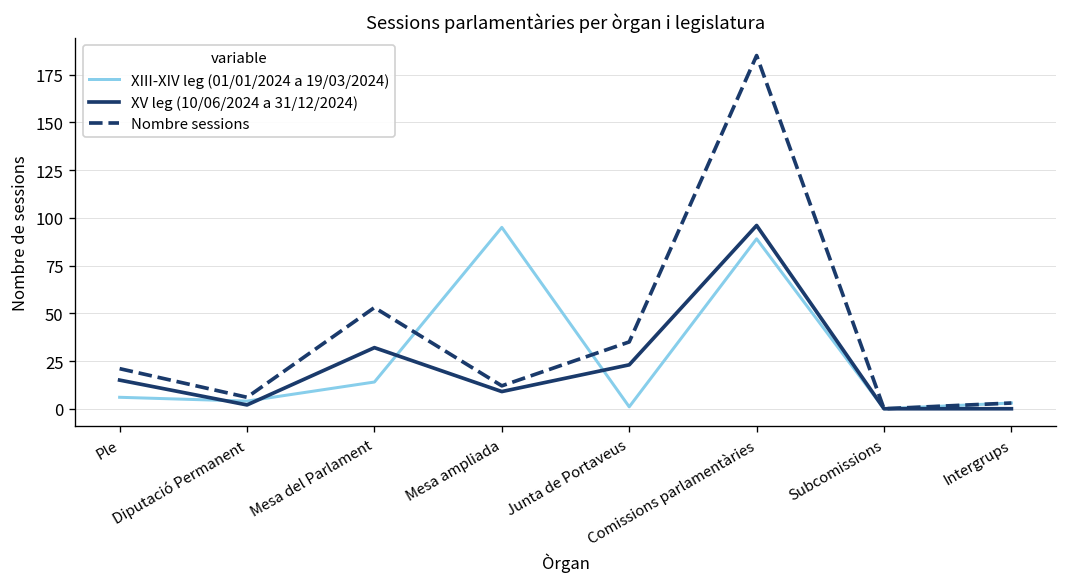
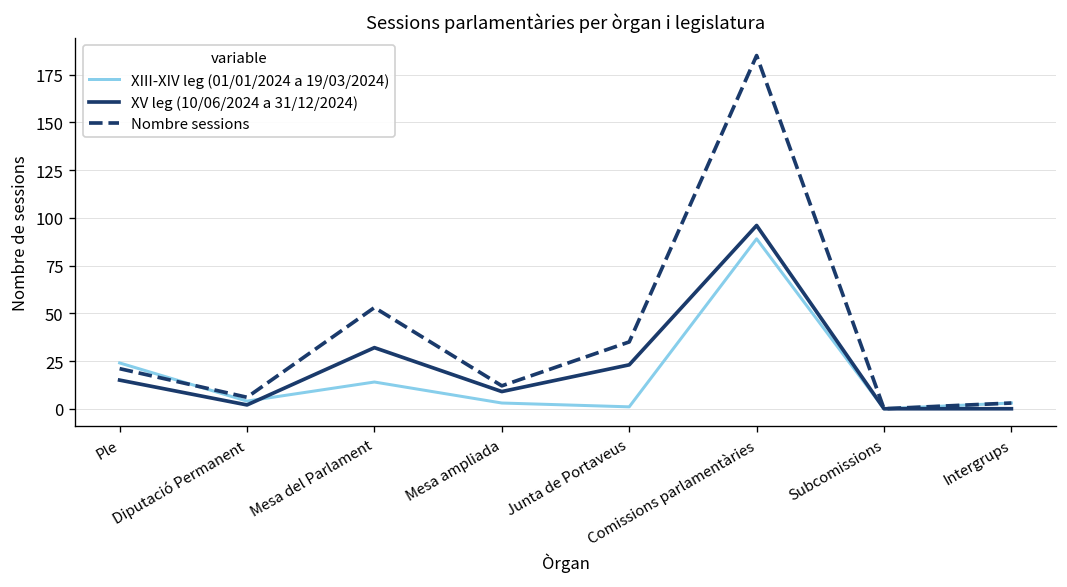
  {
    "XIII-XIV leg (01/01/2024 a 19/03/2024)": {
-     "Ple": 6,
+     "Ple": 24,
      "Diputació Permanent": 4,
      "Mesa del Parlament": 14,
-     "Mesa ampliada": 95,
+     "Mesa ampliada": 3,
      "Junta de Portaveus": 1,
      "Comissions parlamentàries": 89
    }
  }
